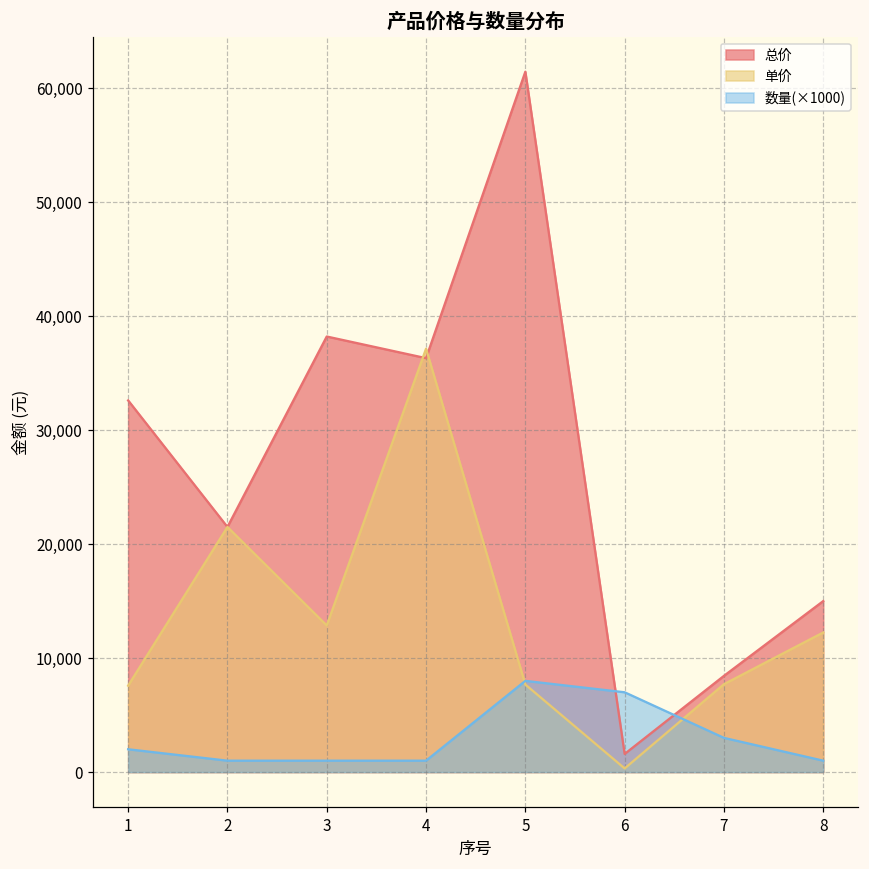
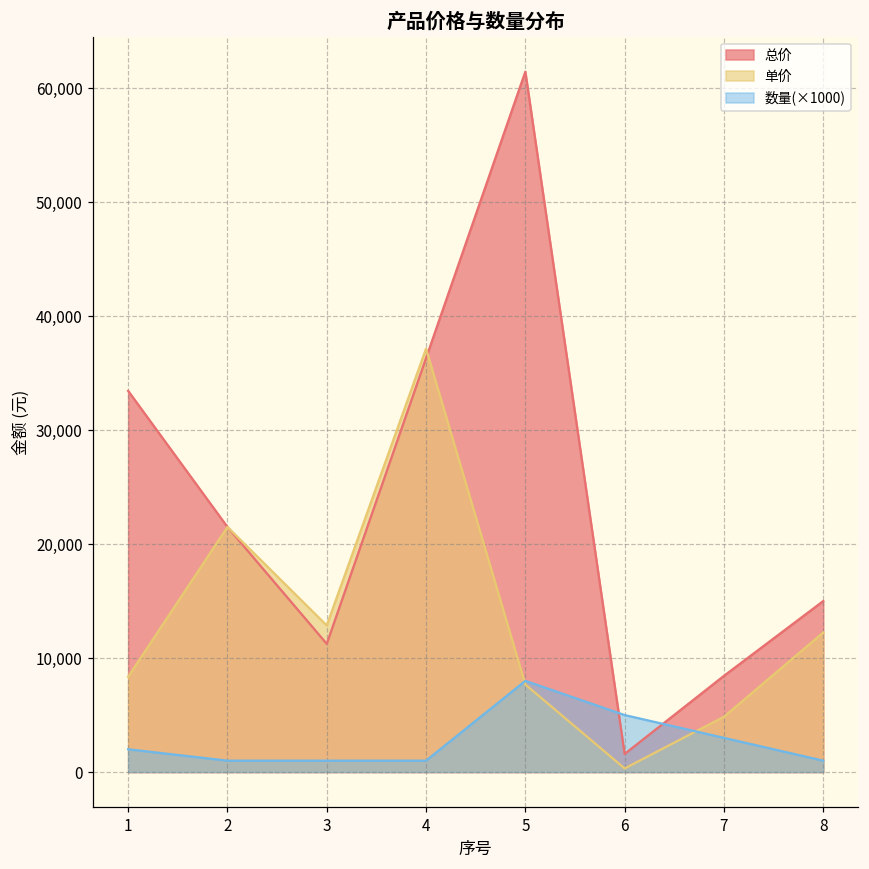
  {
    "总价": {
-     "1": "32,600",
-     "3": "38,200",
+     "1": "33,400",
+     "3": "11,300",
      "4": "36,300",
      "5": "61,400",
      "6": "1,600",
      "7": "8,400",
      "8": "15,000"
    },
    "单价": {
-     "1": "7,600",
+     "1": "8,400",
      "3": "12,900",
      "4": "37,100",
      "5": "7,700",
      "6": "300",
-     "7": "7,700",
+     "7": "4,900",
      "8": "12,200"
    },
    "数量(×1000)": {
      "1": "2,000",
      "2": "1,000",
      "3": "1,000",
      "4": "1,000",
      "5": "8,000",
-     "6": "7,000",
+     "6": "5,000",
      "7": "3,000",
      "8": "1,000"
    }
  }
